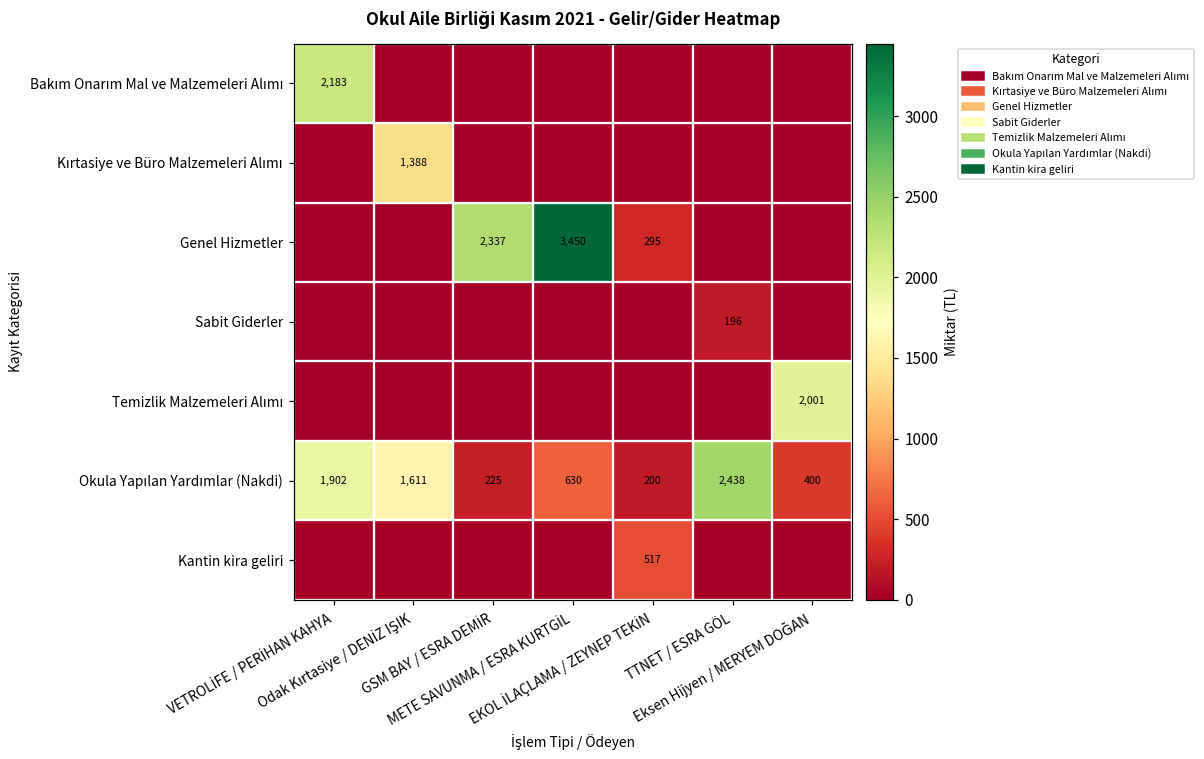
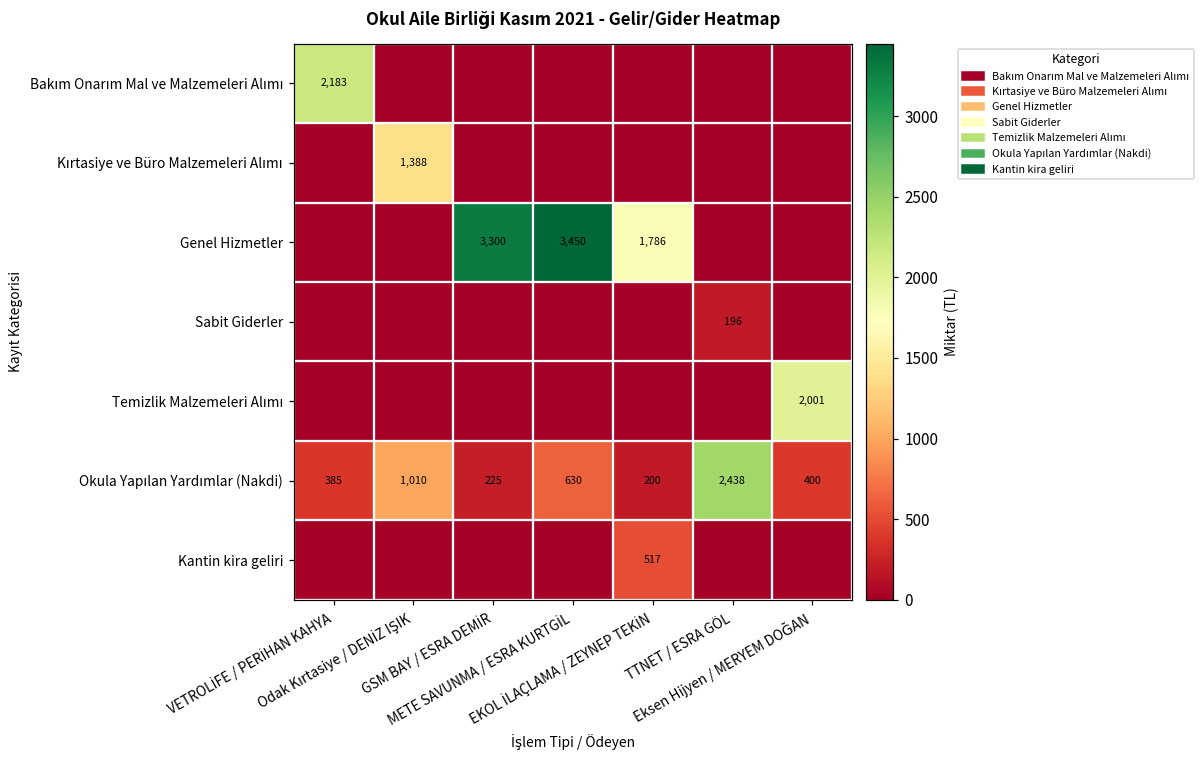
  {
    "Bakım Onarım Mal ve Malzemeleri Alımı": {
      "VETROLİFE / PERİHAN KAHYA": "2,183"
    },
    "Kırtasiye ve Büro Malzemeleri Alımı": {
      "Odak Kırtasiye / DENİZ IŞIK": "1,388"
    },
    "Genel Hizmetler": {
-     "GSM BAY / ESRA DEMİR": "2,337",
+     "GSM BAY / ESRA DEMİR": "3,300",
      "METE SAVUNMA / ESRA KURTGİL": "3,450",
-     "EKOL İLAÇLAMA / ZEYNEP TEKİN": "295"
+     "EKOL İLAÇLAMA / ZEYNEP TEKİN": "1,786"
    },
    "Sabit Giderler": {
      "TTNET / ESRA GÖL": "196"
    },
    "Temizlik Malzemeleri Alımı": {
      "Eksen Hijyen / MERYEM DOĞAN": "2,001"
    },
    "Okula Yapılan Yardımlar (Nakdi)": {
-     "VETROLİFE / PERİHAN KAHYA": "1,902",
-     "Odak Kırtasiye / DENİZ IŞIK": "1,611",
+     "VETROLİFE / PERİHAN KAHYA": "385",
+     "Odak Kırtasiye / DENİZ IŞIK": "1,010",
      "GSM BAY / ESRA DEMİR": "225",
      "METE SAVUNMA / ESRA KURTGİL": "630",
      "EKOL İLAÇLAMA / ZEYNEP TEKİN": "200",
      "TTNET / ESRA GÖL": "2,438",
      "Eksen Hijyen / MERYEM DOĞAN": "400"
    },
    "Kantin kira geliri": {
      "EKOL İLAÇLAMA / ZEYNEP TEKİN": "517"
    }
  }
